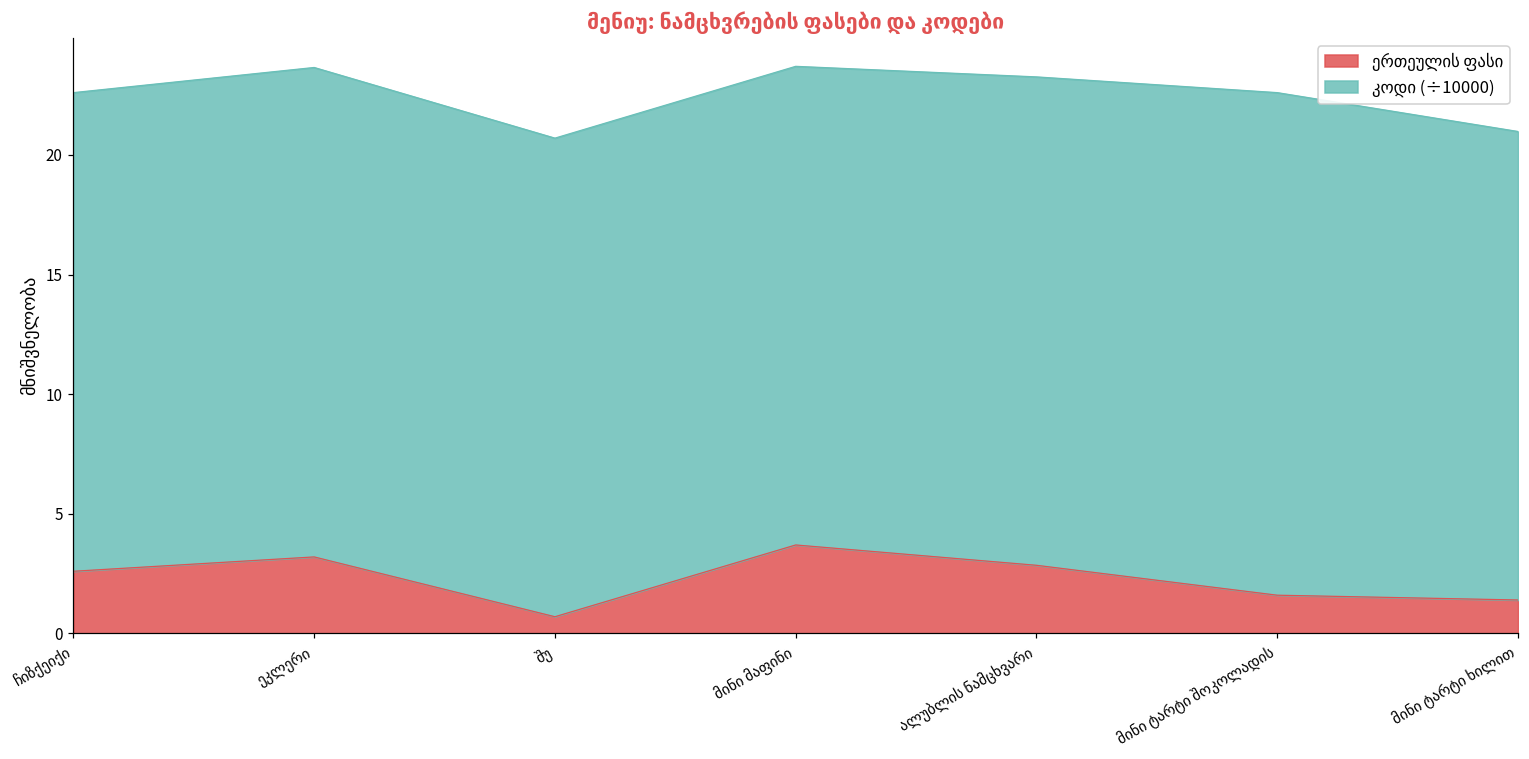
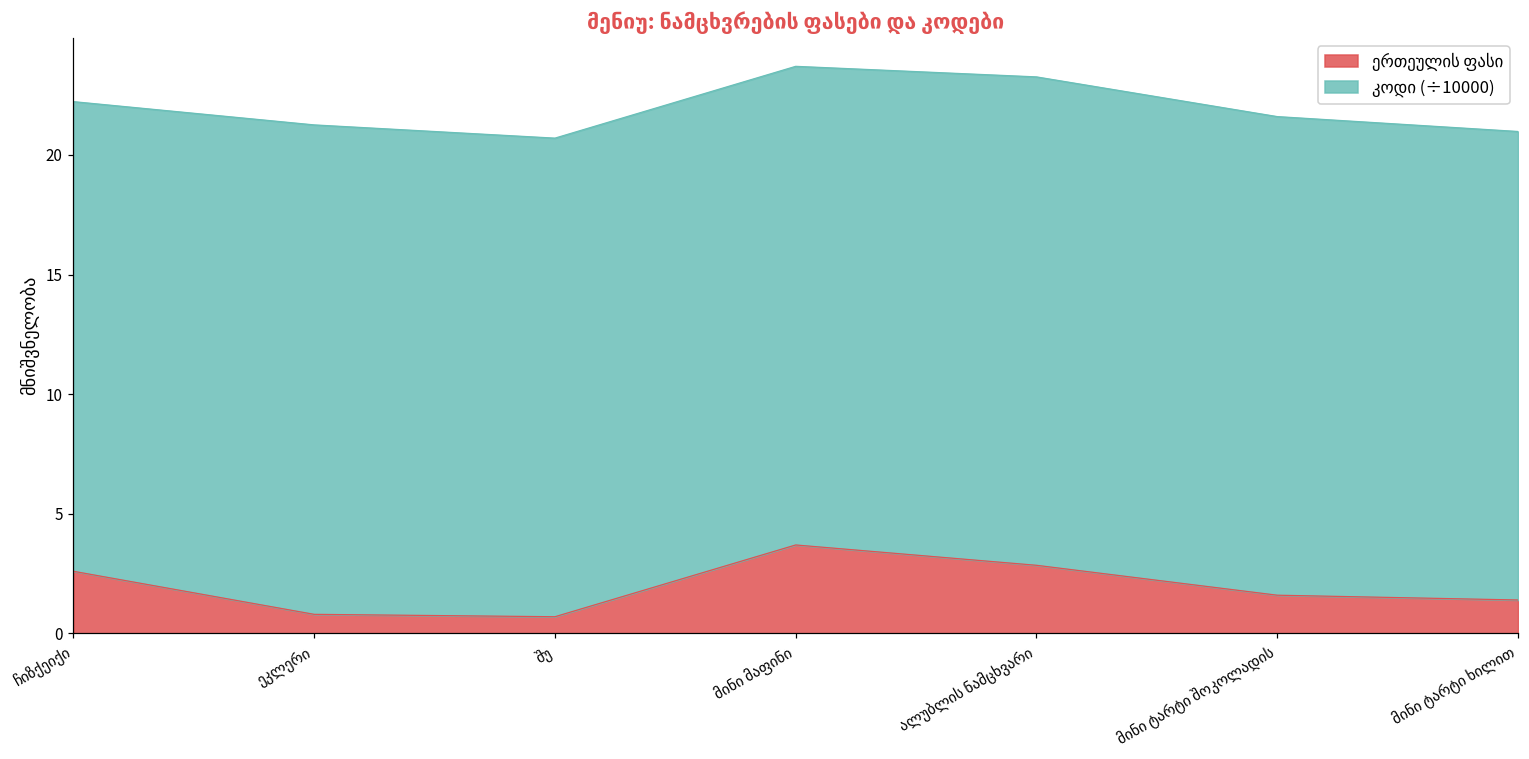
  {
    "ერთეულის ფასი": {
      "ჩიზქეიქი": 2.6,
-     "ეკლერი": 3.2,
+     "ეკლერი": 0.8,
      "შუ": 0.7,
      "მინი მაფინი": 3.7,
      "ალუბლის ნამცხვარი": 2.9,
      "მინი ტარტი შოკოლადის": 1.6,
      "მინი ტარტი ხილით": 1.4
    },
    "კოდი (÷10000)": {
-     "ჩიზქეიქი": 20.0,
+     "ჩიზქეიქი": 19.6,
      "ეკლერი": 20.5,
      "შუ": 20.0,
      "მინი მაფინი": 20.0,
      "ალუბლის ნამცხვარი": 20.4,
-     "მინი ტარტი შოკოლადის": 21.0,
+     "მინი ტარტი შოკოლადის": 20.0,
      "მინი ტარტი ხილით": 19.6
    }
  }
